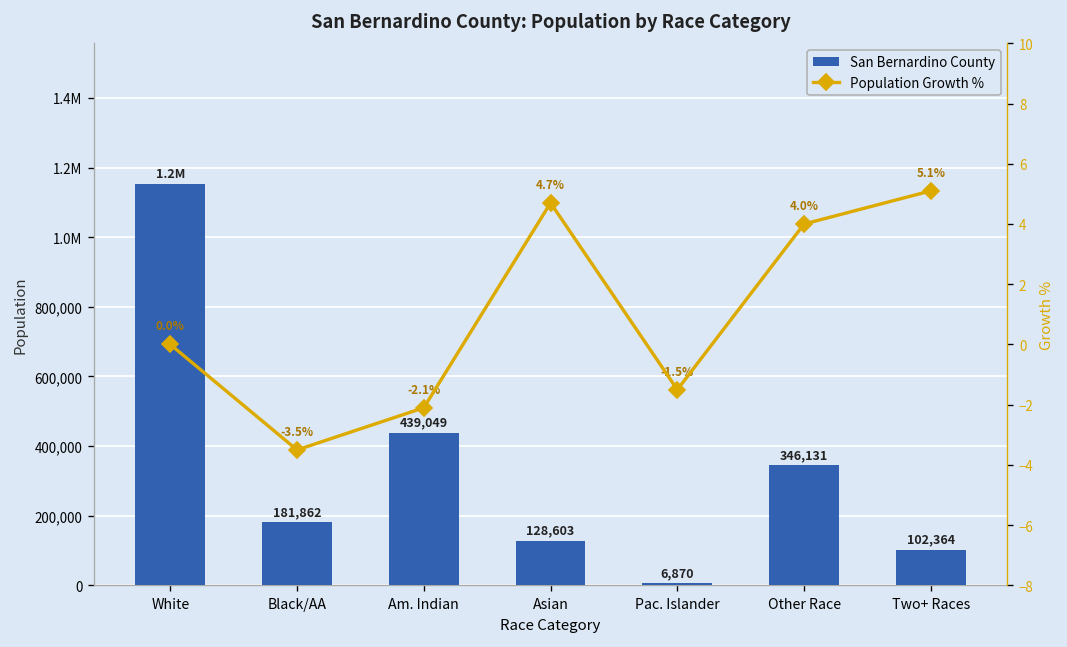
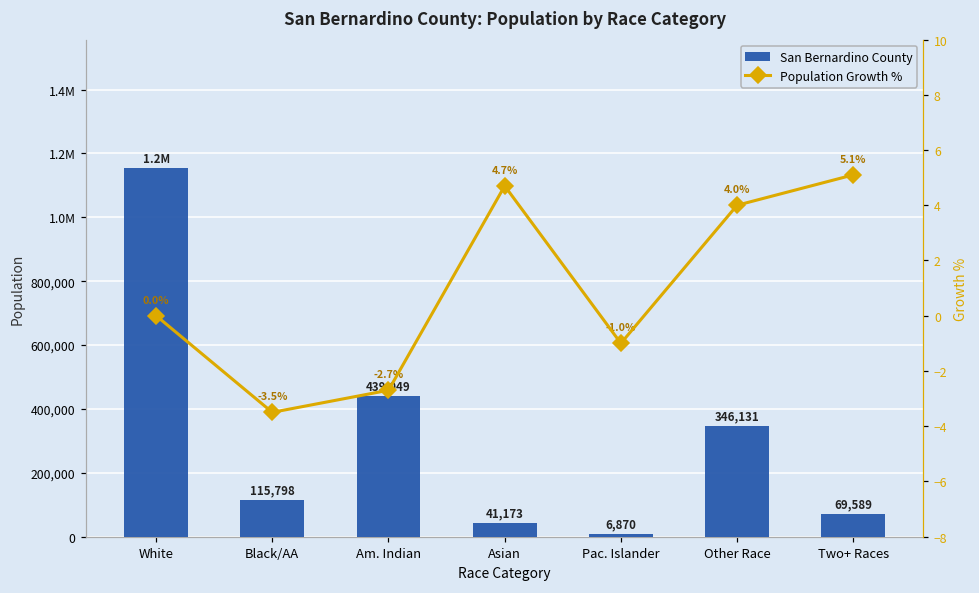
  {
    "San Bernardino County": {
      "White": "1.2M",
-     "Black/AA": "181,862",
+     "Black/AA": "115,798",
      "Am. Indian": "439,049",
-     "Asian": "128,603",
+     "Asian": "41,173",
      "Pac. Islander": "6,870",
      "Other Race": "346,131",
-     "Two+ Races": "102,364"
+     "Two+ Races": "69,589"
    },
    "Population Growth %": {
      "White": "0.0%",
      "Black/AA": "-3.5%",
-     "Am. Indian": "-2.1%",
+     "Am. Indian": "-2.7%",
      "Asian": "4.7%",
-     "Pac. Islander": "-1.5%",
+     "Pac. Islander": "-1.0%",
      "Other Race": "4.0%",
      "Two+ Races": "5.1%"
    }
  }
